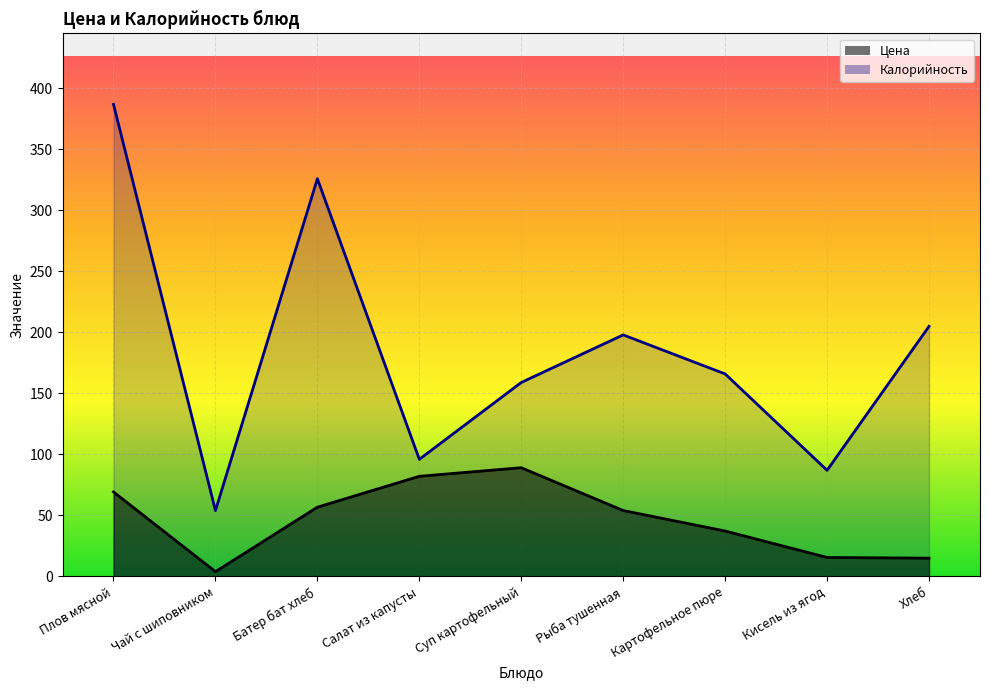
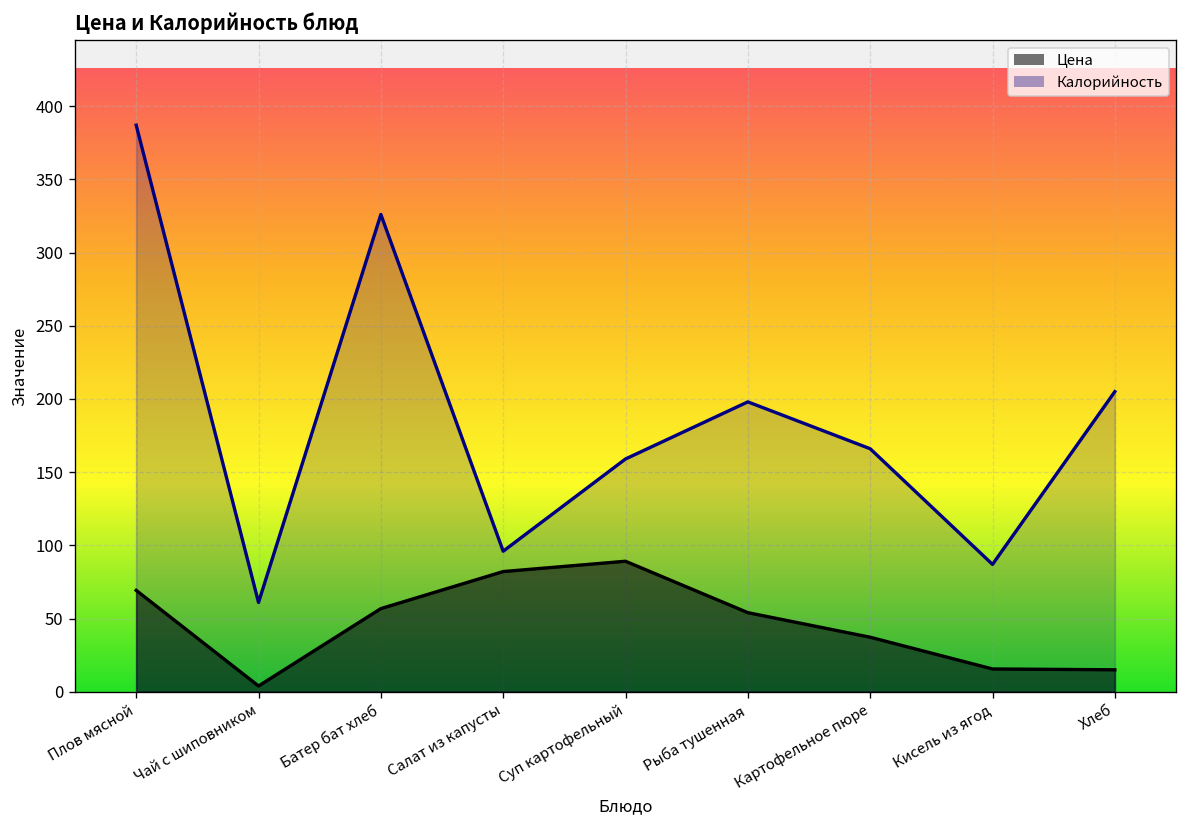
  {
    "Цена": {
      "Плов мясной": 69,
      "Чай с шиповником": 4,
      "Батер бат хлеб": 57,
      "Салат из капусты": 82,
      "Суп картофельный": 89,
      "Рыба тушенная": 54,
      "Картофельное пюре": 37,
      "Кисель из ягод": 16,
      "Хлеб": 15
    },
    "Калорийность": {
      "Плов мясной": 387,
-     "Чай с шиповником": 54,
+     "Чай с шиповником": 61,
      "Батер бат хлеб": 326,
      "Салат из капусты": 96,
      "Суп картофельный": 159,
      "Рыба тушенная": 198,
      "Картофельное пюре": 166,
      "Кисель из ягод": 87,
      "Хлеб": 205
    }
  }
